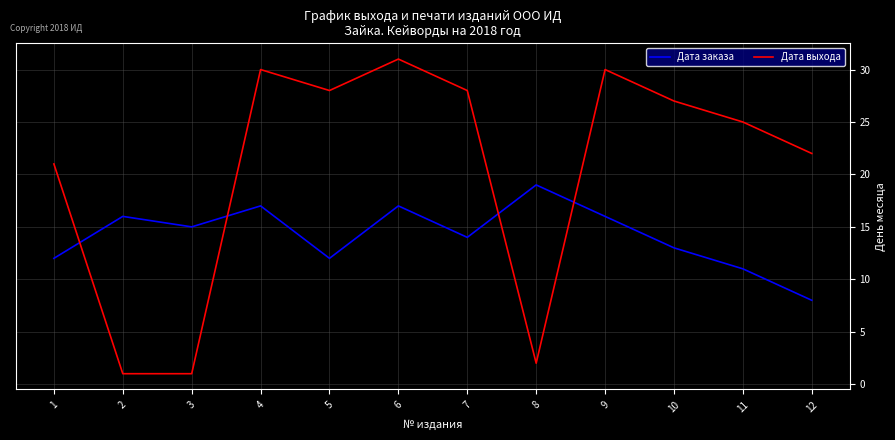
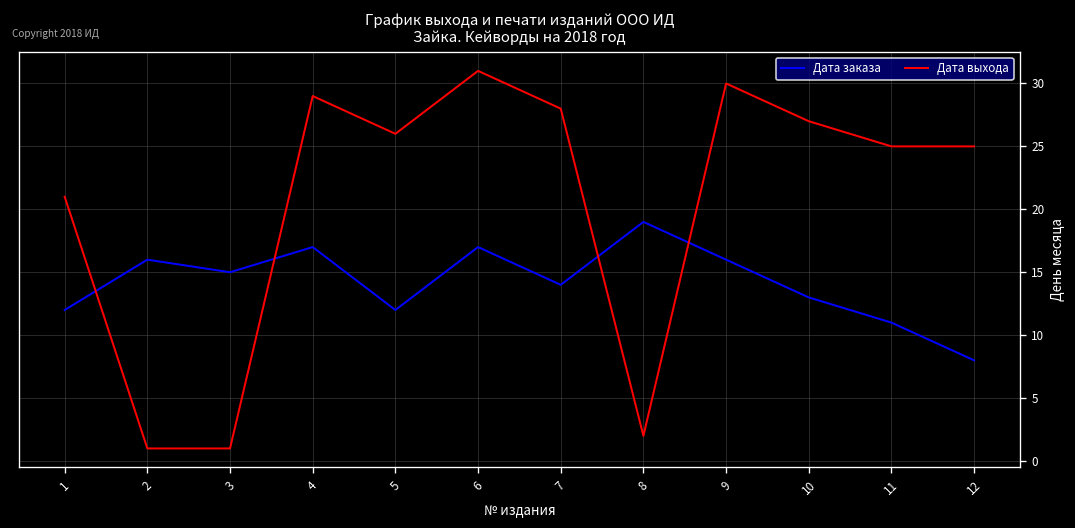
  {
    "Дата заказа": {
      "1": 12,
      "2": 16,
      "3": 15,
      "4": 17,
      "5": 12,
      "6": 17,
      "7": 14,
      "8": 19,
      "9": 16,
      "10": 13,
      "11": 11,
      "12": 8
    },
    "Дата выхода": {
      "1": 21,
      "2": 1,
      "3": 1,
-     "4": 30,
-     "5": 28,
+     "4": 29,
+     "5": 26,
      "6": 31,
      "7": 28,
      "8": 2,
      "9": 30,
      "10": 27,
      "11": 25,
-     "12": 22
+     "12": 25
    }
  }
